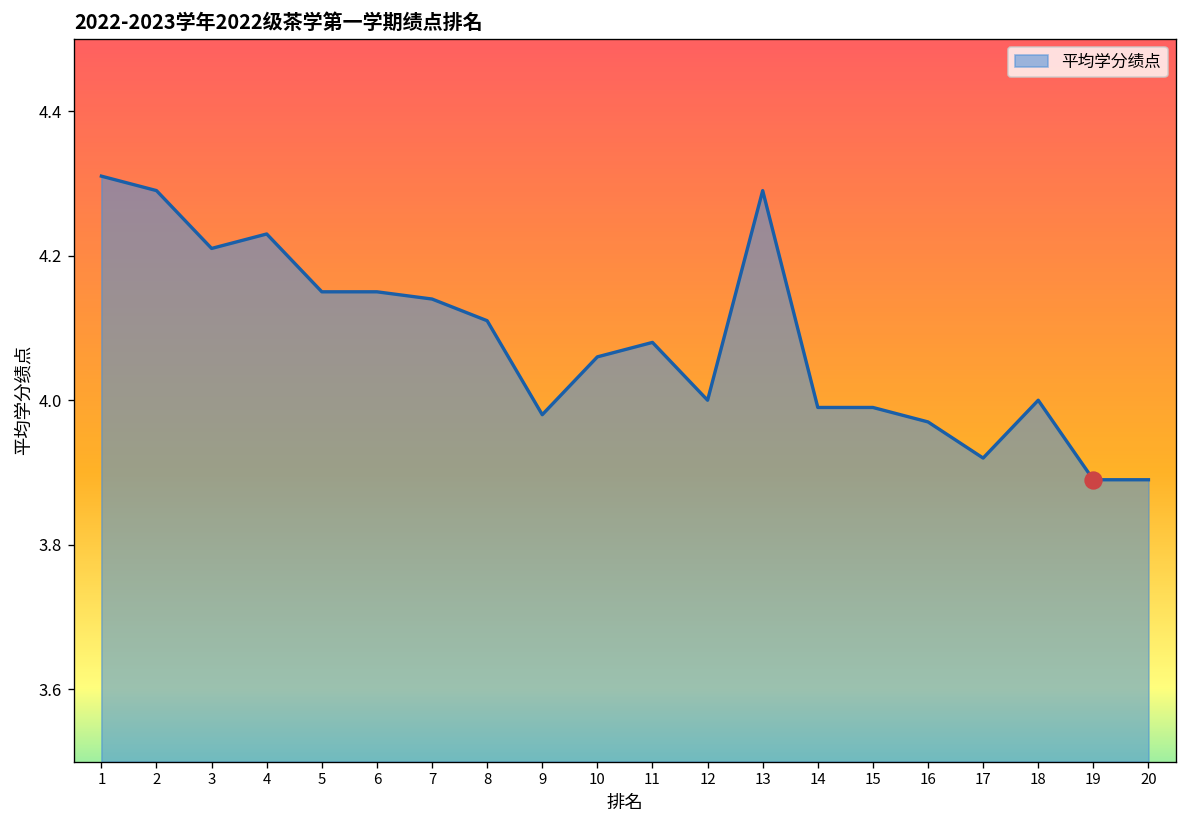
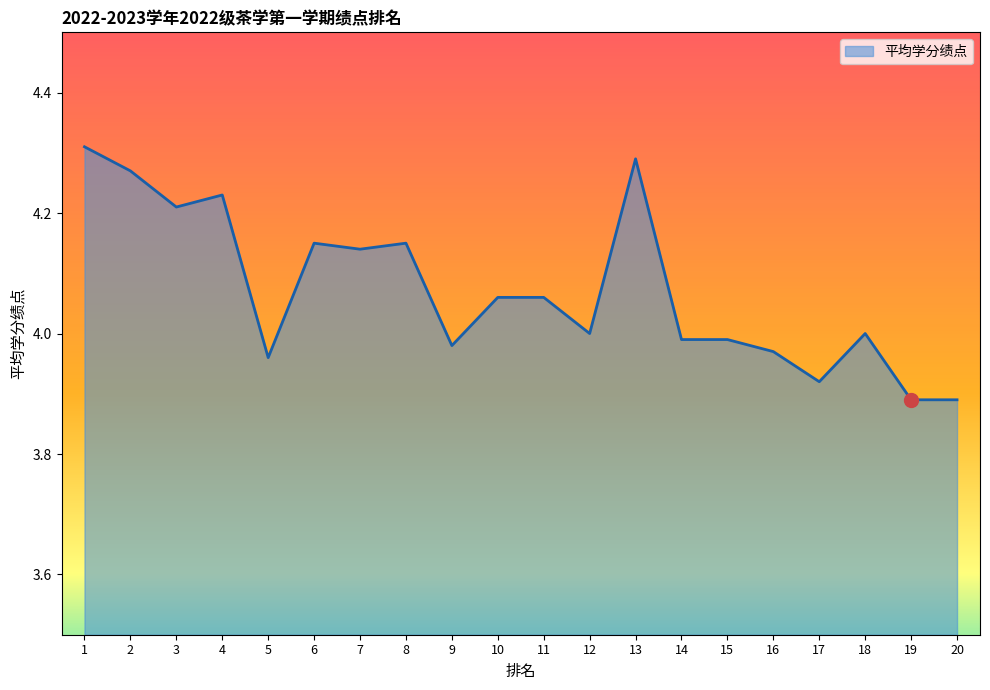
  {
    "平均学分绩点": {
      "1": 4.31,
-     "2": 4.29,
+     "2": 4.27,
      "3": 4.21,
      "4": 4.23,
-     "5": 4.15,
+     "5": 3.96,
      "6": 4.15,
      "7": 4.14,
-     "8": 4.11,
+     "8": 4.15,
      "9": 3.98,
      "10": 4.06,
-     "11": 4.08,
+     "11": 4.06,
      "12": 4.00,
      "13": 4.29,
      "14": 3.99,
      "15": 3.99,
      "16": 3.97,
      "17": 3.92,
      "18": 4.00,
      "20": 3.89
    }
  }
